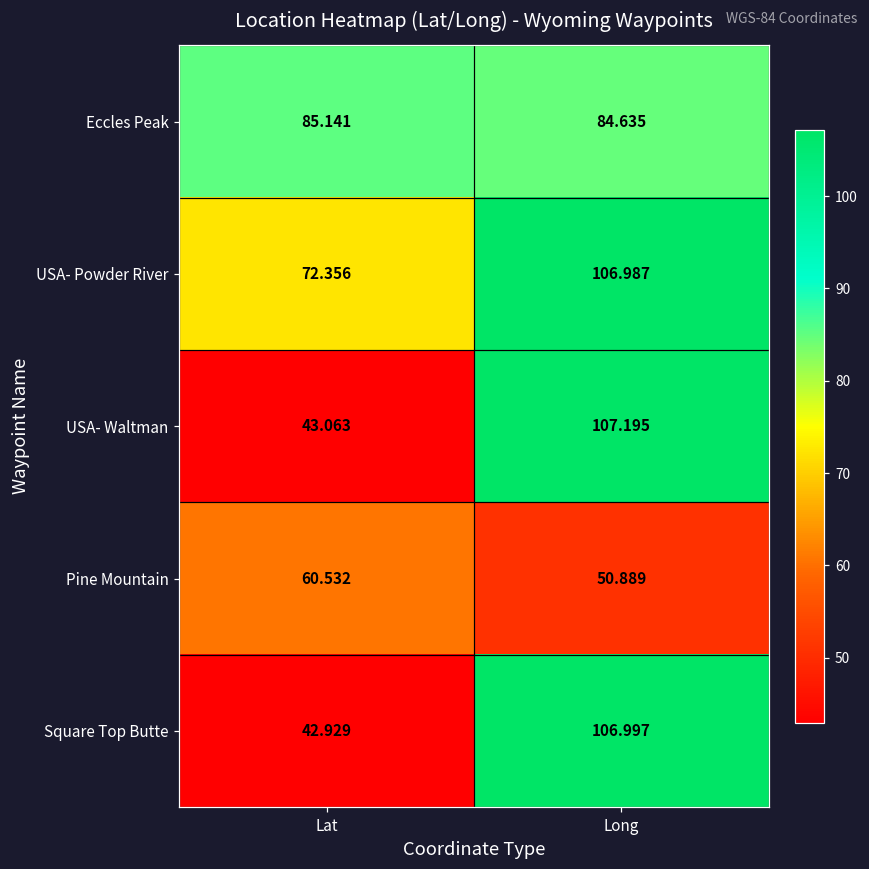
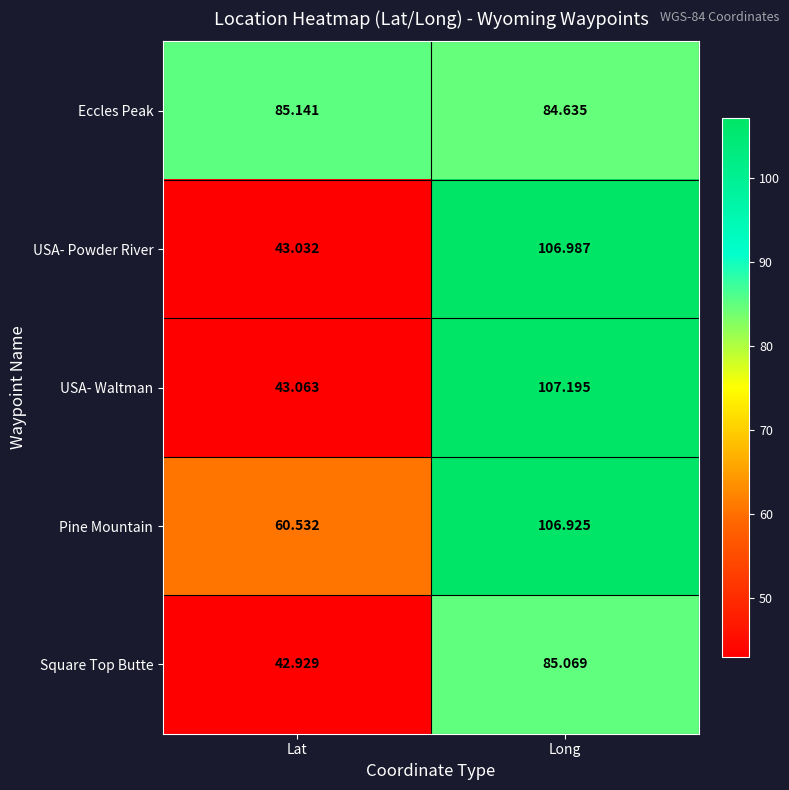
  {
    "Eccles Peak": {
      "Lat": 85.141,
      "Long": 84.635
    },
    "USA- Powder River": {
-     "Lat": 72.356,
+     "Lat": 43.032,
      "Long": 106.987
    },
    "USA- Waltman": {
      "Lat": 43.063,
      "Long": 107.195
    },
    "Pine Mountain": {
      "Lat": 60.532,
-     "Long": 50.889
+     "Long": 106.925
    },
    "Square Top Butte": {
      "Lat": 42.929,
-     "Long": 106.997
+     "Long": 85.069
    }
  }
